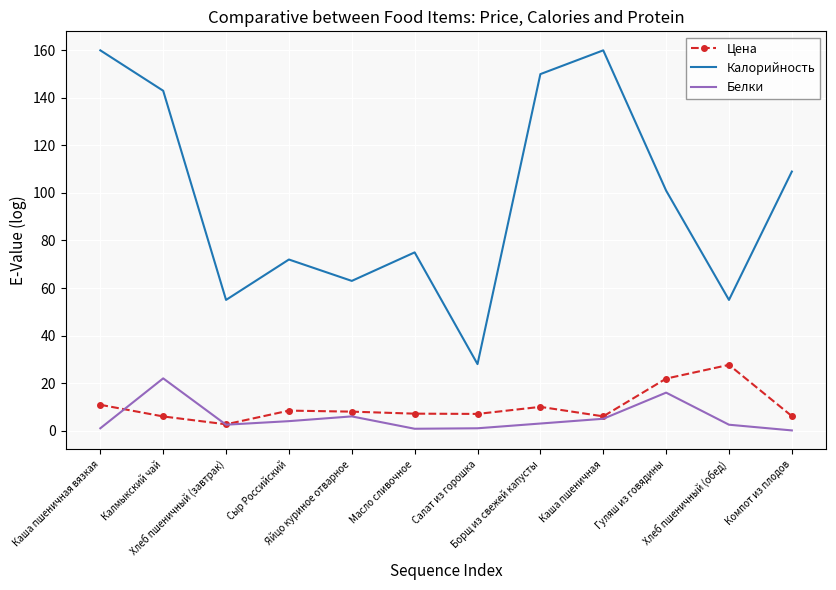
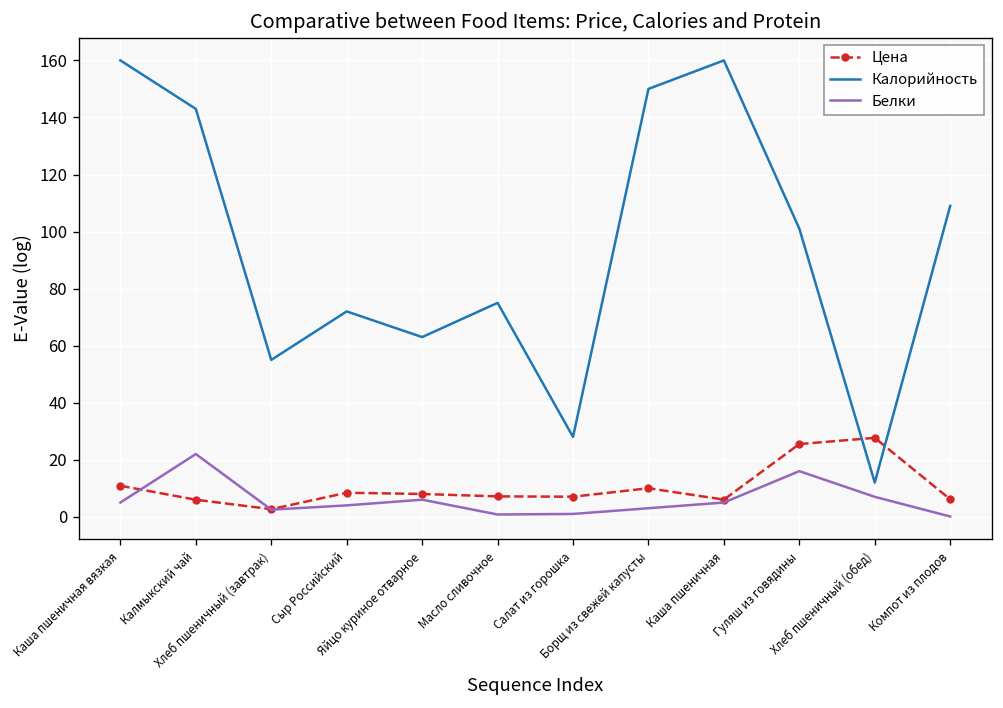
  {
    "Цена": {
      "Каша пшеничная вязкая": 11,
      "Калмыкский чай": 6,
      "Сыр Российский": 8,
      "Яйцо куриное отварное": 8,
      "Масло сливочное": 7,
      "Салат из горошка": 7,
      "Борщ из свежей капусты": 10,
-     "Гуляш из говядины": 22,
+     "Гуляш из говядины": 26,
      "Хлеб пшеничный (обед)": 28,
      "Компот из плодов": 6
    },
    "Калорийность": {
      "Каша пшеничная вязкая": 160,
      "Калмыкский чай": 143,
      "Хлеб пшеничный (завтрак)": 55,
      "Сыр Российский": 72,
      "Яйцо куриное отварное": 63,
      "Масло сливочное": 75,
      "Салат из горошка": 28,
      "Борщ из свежей капусты": 150,
      "Каша пшеничная": 160,
      "Гуляш из говядины": 101,
-     "Хлеб пшеничный (обед)": 55,
+     "Хлеб пшеничный (обед)": 12,
      "Компот из плодов": 109
    },
    "Белки": {
-     "Каша пшеничная вязкая": 1,
+     "Каша пшеничная вязкая": 5,
      "Калмыкский чай": 22,
      "Сыр Российский": 4,
      "Яйцо куриное отварное": 6,
      "Масло сливочное": 1,
      "Салат из горошка": 1,
      "Борщ из свежей капусты": 3,
      "Гуляш из говядины": 16,
-     "Хлеб пшеничный (обед)": 3,
+     "Хлеб пшеничный (обед)": 7,
      "Компот из плодов": 0
    }
  }
